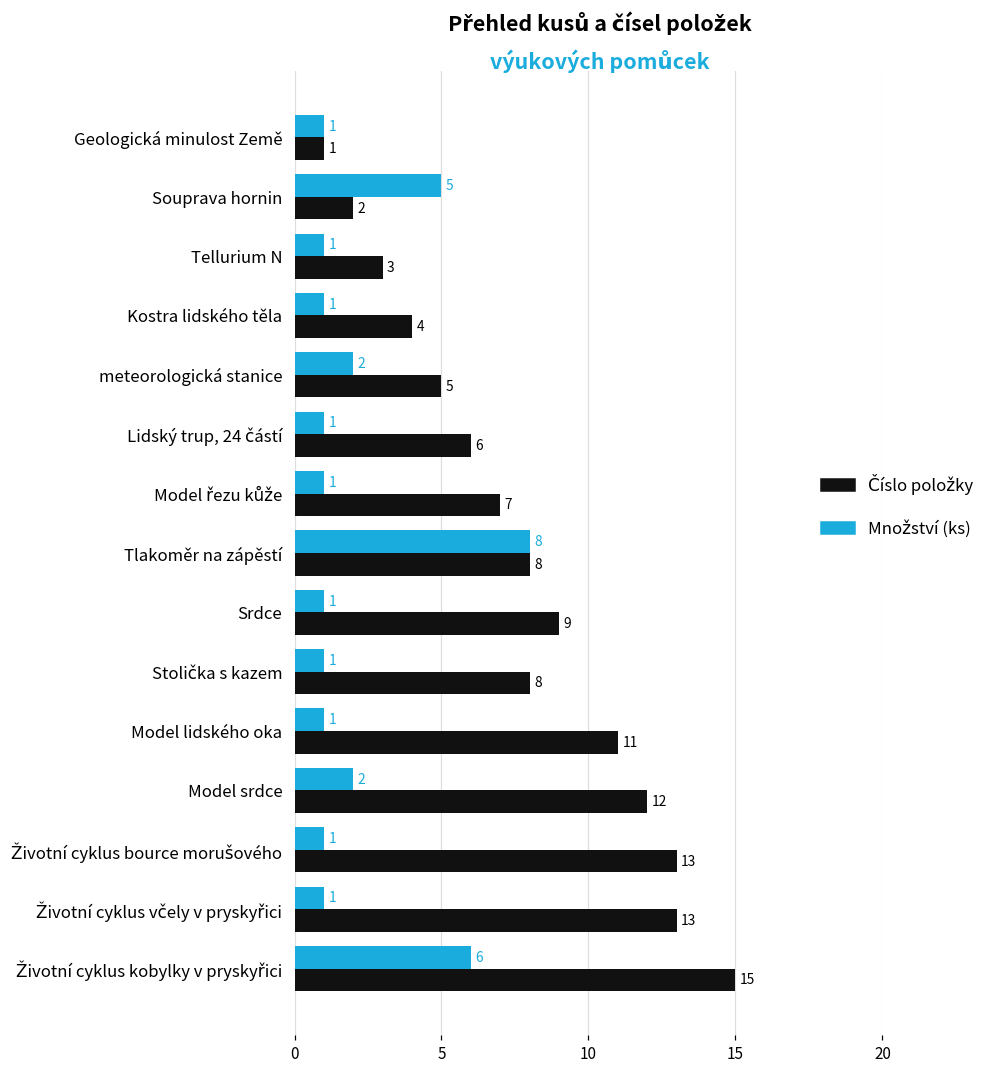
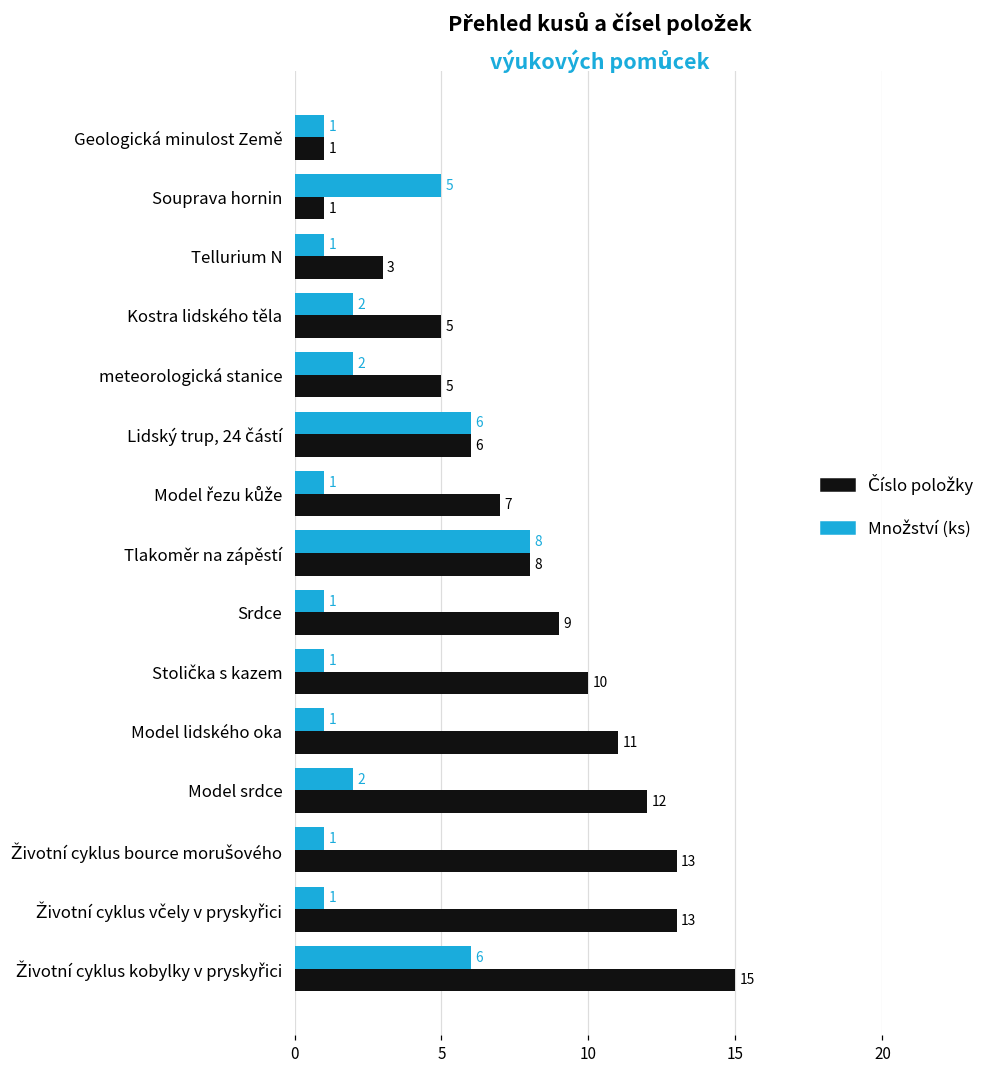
  {
    "Číslo položky": {
      "Geologická minulost Země": 1,
-     "Souprava hornin": 2,
+     "Souprava hornin": 1,
      "Tellurium N": 3,
-     "Kostra lidského těla": 4,
+     "Kostra lidského těla": 5,
      "meteorologická stanice": 5,
      "Lidský trup, 24 částí": 6,
      "Model řezu kůže": 7,
      "Tlakoměr na zápěstí": 8,
      "Srdce": 9,
-     "Stolička s kazem": 8,
+     "Stolička s kazem": 10,
      "Model lidského oka": 11,
      "Model srdce": 12,
      "Životní cyklus bource morušového": 13,
      "Životní cyklus včely v pryskyřici": 13,
      "Životní cyklus kobylky v pryskyřici": 15
    },
    "Množství (ks)": {
      "Geologická minulost Země": 1,
      "Souprava hornin": 5,
      "Tellurium N": 1,
-     "Kostra lidského těla": 1,
+     "Kostra lidského těla": 2,
      "meteorologická stanice": 2,
-     "Lidský trup, 24 částí": 1,
+     "Lidský trup, 24 částí": 6,
      "Model řezu kůže": 1,
      "Tlakoměr na zápěstí": 8,
      "Srdce": 1,
      "Stolička s kazem": 1,
      "Model lidského oka": 1,
      "Model srdce": 2,
      "Životní cyklus bource morušového": 1,
      "Životní cyklus včely v pryskyřici": 1,
      "Životní cyklus kobylky v pryskyřici": 6
    }
  }
